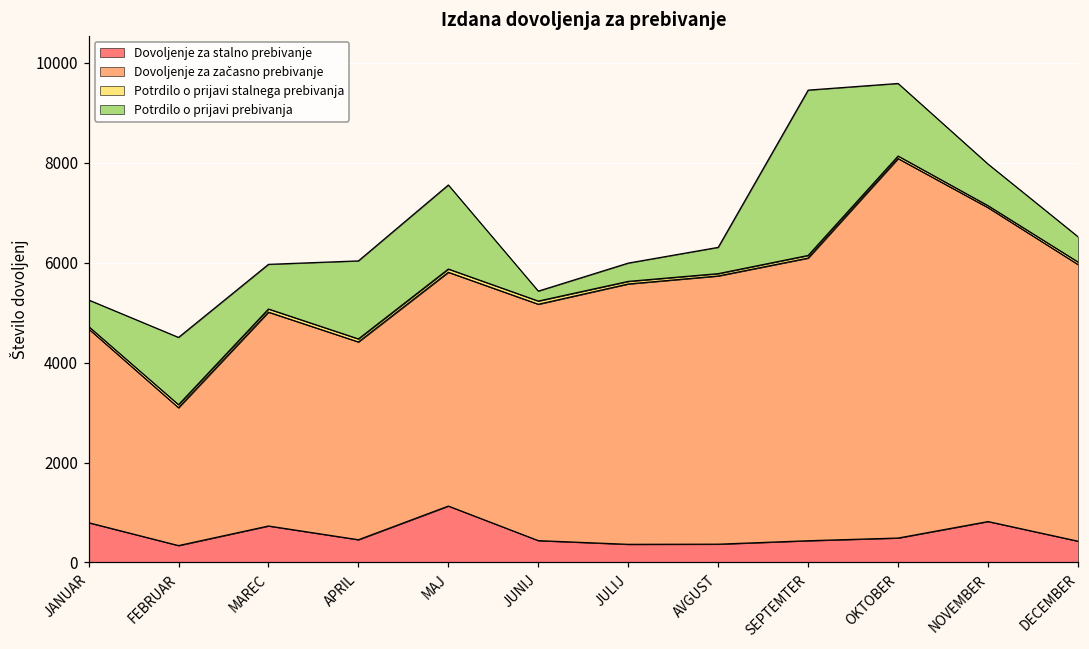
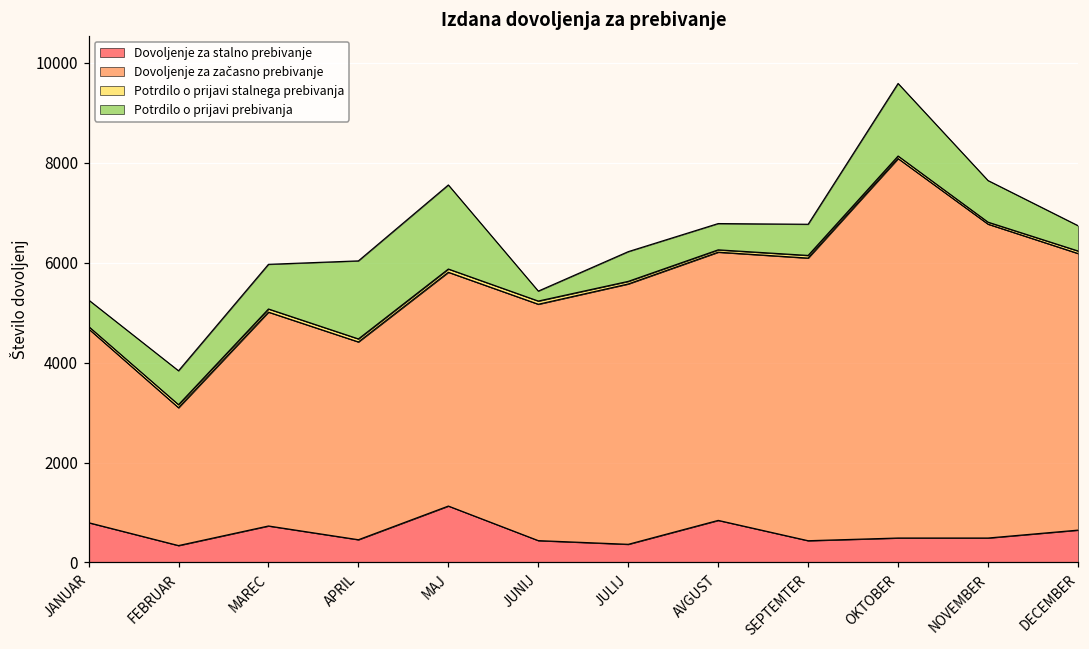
  {
    "Dovoljenje za stalno prebivanje": {
      "JANUAR": 800,
      "FEBRUAR": 300,
      "MAREC": 700,
      "APRIL": 500,
      "MAJ": 1100,
      "JUNIJ": 400,
      "JULIJ": 400,
-     "AVGUST": 400,
+     "AVGUST": 800,
      "SEPTEMTER": 400,
      "OKTOBER": 500,
-     "NOVEMBER": 800,
-     "DECEMBER": 400
+     "NOVEMBER": 500,
+     "DECEMBER": 600
    },
    "Dovoljenje za začasno prebivanje": {
      "FEBRUAR": 2800,
      "MAREC": 4300,
      "APRIL": 4000,
      "MAJ": 4700,
      "JUNIJ": 4700
    },
    "Potrdilo o prijavi stalnega prebivanja": {
      "FEBRUAR": 100,
      "MAREC": 100,
      "APRIL": 100,
      "MAJ": 100,
      "JUNIJ": 100
    },
    "Potrdilo o prijavi prebivanja": {
      "JANUAR": 500,
-     "FEBRUAR": 1300,
+     "FEBRUAR": 700,
      "MAREC": 900,
      "APRIL": 1600,
      "MAJ": 1700,
      "JUNIJ": 200,
-     "JULIJ": 400,
+     "JULIJ": 600,
      "AVGUST": 500,
-     "SEPTEMTER": 3300,
+     "SEPTEMTER": 600,
      "OKTOBER": 1500,
      "NOVEMBER": 800,
      "DECEMBER": 500
    }
  }
